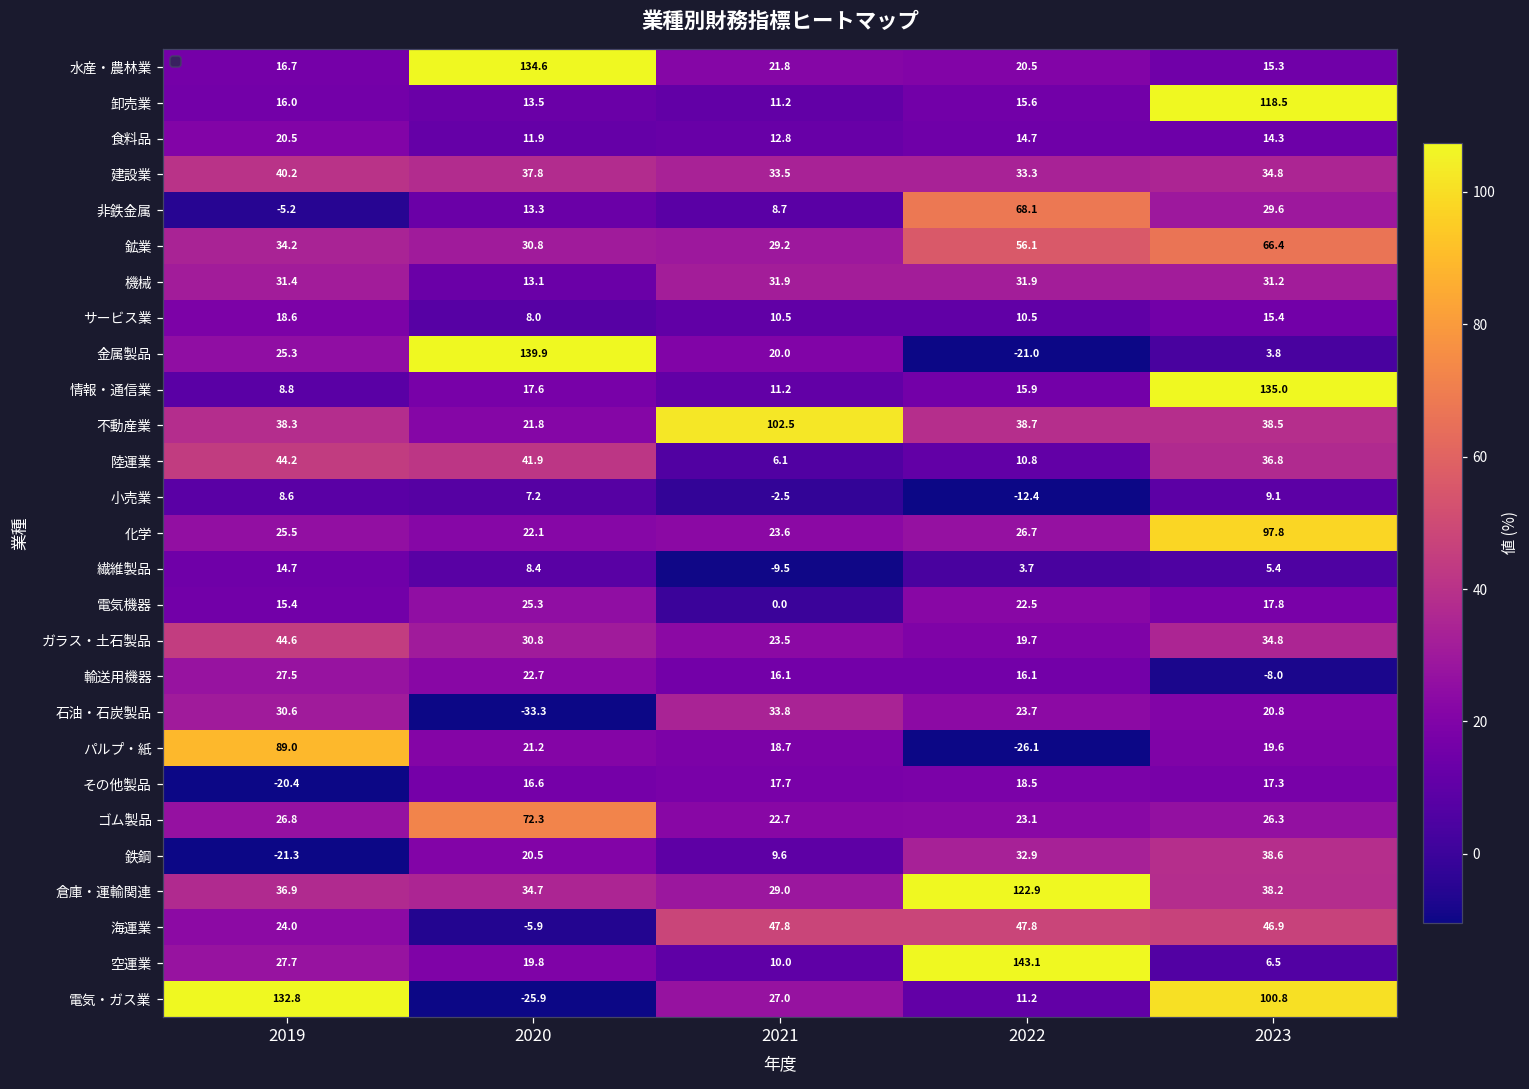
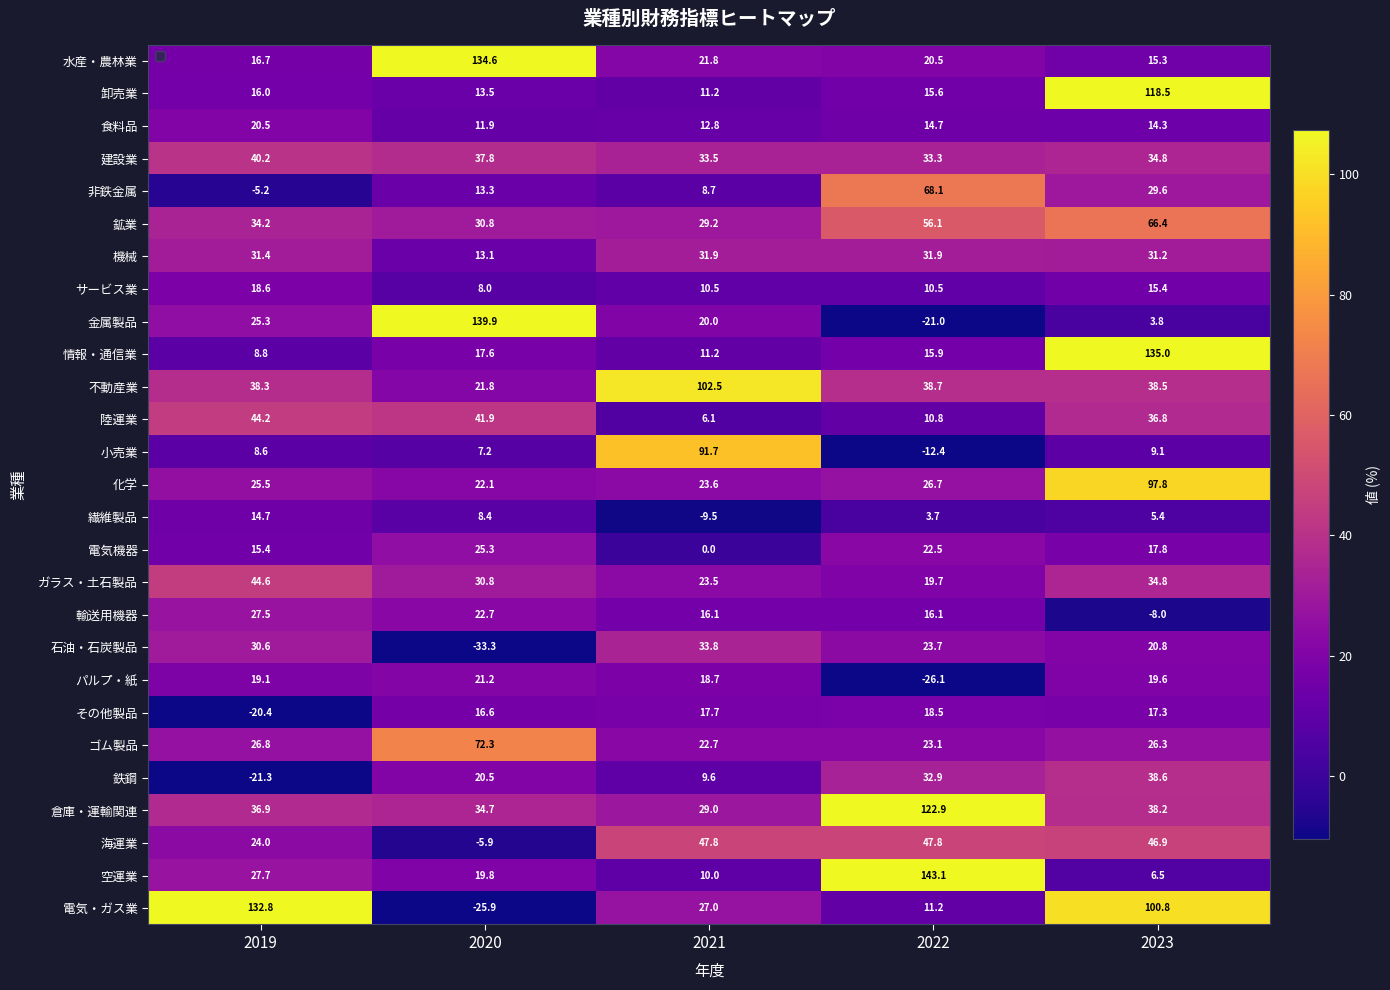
  {
    "水産・農林業": {
      "2019": 16.7,
      "2020": 134.6,
      "2021": 21.8,
      "2022": 20.5,
      "2023": 15.3
    },
    "卸売業": {
      "2019": 16.0,
      "2020": 13.5,
      "2021": 11.2,
      "2022": 15.6,
      "2023": 118.5
    },
    "食料品": {
      "2019": 20.5,
      "2020": 11.9,
      "2021": 12.8,
      "2022": 14.7,
      "2023": 14.3
    },
    "建設業": {
      "2019": 40.2,
      "2020": 37.8,
      "2021": 33.5,
      "2022": 33.3,
      "2023": 34.8
    },
    "非鉄金属": {
      "2019": -5.2,
      "2020": 13.3,
      "2021": 8.7,
      "2022": 68.1,
      "2023": 29.6
    },
    "鉱業": {
      "2019": 34.2,
      "2020": 30.8,
      "2021": 29.2,
      "2022": 56.1,
      "2023": 66.4
    },
    "機械": {
      "2019": 31.4,
      "2020": 13.1,
      "2021": 31.9,
      "2022": 31.9,
      "2023": 31.2
    },
    "サービス業": {
      "2019": 18.6,
      "2020": 8.0,
      "2021": 10.5,
      "2022": 10.5,
      "2023": 15.4
    },
    "金属製品": {
      "2019": 25.3,
      "2020": 139.9,
      "2021": 20.0,
      "2022": -21.0,
      "2023": 3.8
    },
    "情報・通信業": {
      "2019": 8.8,
      "2020": 17.6,
      "2021": 11.2,
      "2022": 15.9,
      "2023": 135.0
    },
    "不動産業": {
      "2019": 38.3,
      "2020": 21.8,
      "2021": 102.5,
      "2022": 38.7,
      "2023": 38.5
    },
    "陸運業": {
      "2019": 44.2,
      "2020": 41.9,
      "2021": 6.1,
      "2022": 10.8,
      "2023": 36.8
    },
    "小売業": {
      "2019": 8.6,
      "2020": 7.2,
-     "2021": -2.5,
+     "2021": 91.7,
      "2022": -12.4,
      "2023": 9.1
    },
    "化学": {
      "2019": 25.5,
      "2020": 22.1,
      "2021": 23.6,
      "2022": 26.7,
      "2023": 97.8
    },
    "繊維製品": {
      "2019": 14.7,
      "2020": 8.4,
      "2021": -9.5,
      "2022": 3.7,
      "2023": 5.4
    },
    "電気機器": {
      "2019": 15.4,
      "2020": 25.3,
      "2021": 0.0,
      "2022": 22.5,
      "2023": 17.8
    },
    "ガラス・土石製品": {
      "2019": 44.6,
      "2020": 30.8,
      "2021": 23.5,
      "2022": 19.7,
      "2023": 34.8
    },
    "輸送用機器": {
      "2019": 27.5,
      "2020": 22.7,
      "2021": 16.1,
      "2022": 16.1,
      "2023": -8.0
    },
    "石油・石炭製品": {
      "2019": 30.6,
      "2020": -33.3,
      "2021": 33.8,
      "2022": 23.7,
      "2023": 20.8
    },
    "パルプ・紙": {
-     "2019": 89.0,
+     "2019": 19.1,
      "2020": 21.2,
      "2021": 18.7,
      "2022": -26.1,
      "2023": 19.6
    },
    "その他製品": {
      "2019": -20.4,
      "2020": 16.6,
      "2021": 17.7,
      "2022": 18.5,
      "2023": 17.3
    },
    "ゴム製品": {
      "2019": 26.8,
      "2020": 72.3,
      "2021": 22.7,
      "2022": 23.1,
      "2023": 26.3
    },
    "鉄鋼": {
      "2019": -21.3,
      "2020": 20.5,
      "2021": 9.6,
      "2022": 32.9,
      "2023": 38.6
    },
    "倉庫・運輸関連": {
      "2019": 36.9,
      "2020": 34.7,
      "2021": 29.0,
      "2022": 122.9,
      "2023": 38.2
    },
    "海運業": {
      "2019": 24.0,
      "2020": -5.9,
      "2021": 47.8,
      "2022": 47.8,
      "2023": 46.9
    },
    "空運業": {
      "2019": 27.7,
      "2020": 19.8,
      "2021": 10.0,
      "2022": 143.1,
      "2023": 6.5
    },
    "電気・ガス業": {
      "2019": 132.8,
      "2020": -25.9,
      "2021": 27.0,
      "2022": 11.2,
      "2023": 100.8
    }
  }
